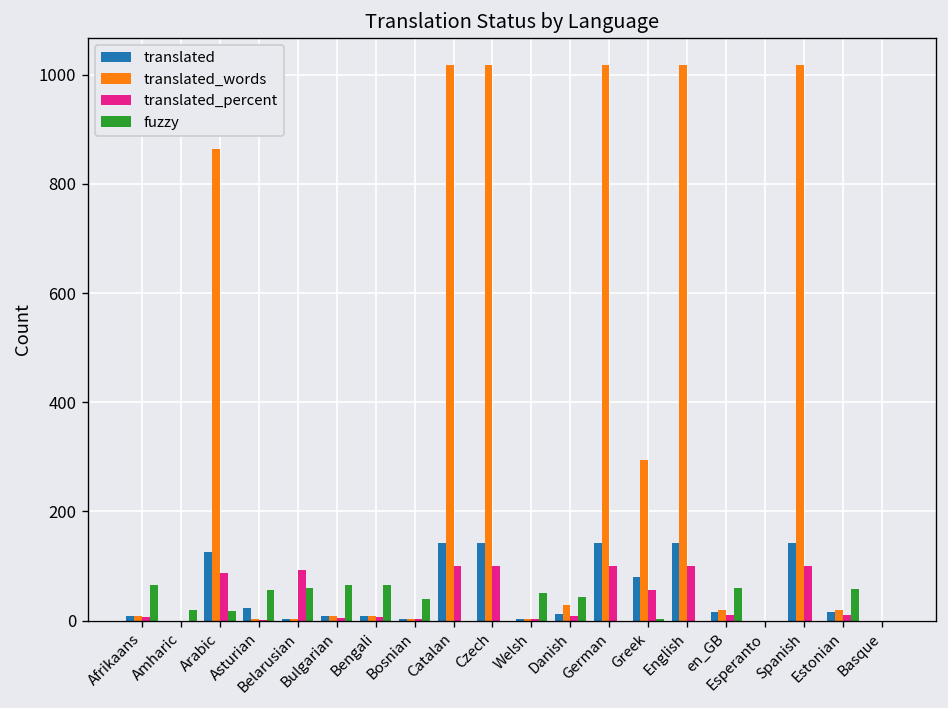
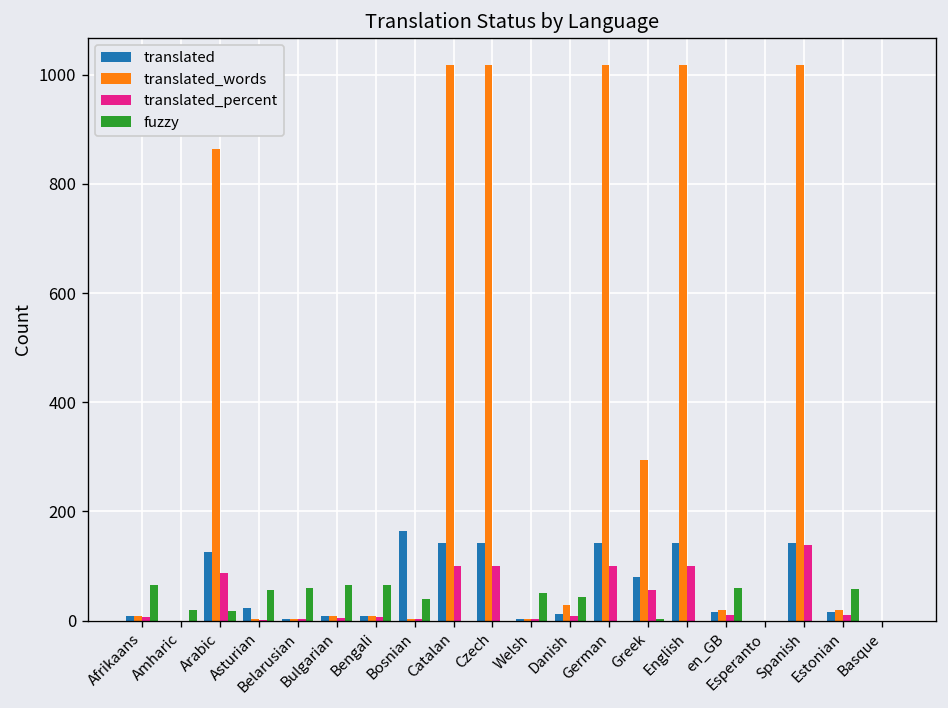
  {
    "translated": {
      "Afrikaans": 10,
      "Amharic": 0,
      "Arabic": 130,
      "Asturian": 20,
      "Bulgarian": 10,
      "Bengali": 10,
-     "Bosnian": 0,
+     "Bosnian": 170,
      "Catalan": 140,
      "Czech": 140,
      "Danish": 10,
      "German": 140,
      "Greek": 80,
      "English": 140,
      "en_GB": 20,
      "Esperanto": 0,
      "Spanish": 140,
      "Estonian": 20,
      "Basque": 0
    },
    "translated_words": {
      "Afrikaans": 10,
      "Amharic": 0,
      "Arabic": 860,
      "Bulgarian": 10,
      "Bengali": 10,
      "Catalan": 1020,
      "Czech": 1020,
      "Danish": 30,
      "German": 1020,
      "Greek": 300,
      "English": 1020,
      "en_GB": 20,
      "Esperanto": 0,
      "Spanish": 1020,
      "Estonian": 20,
      "Basque": 0
    },
    "translated_percent": {
      "Afrikaans": 10,
      "Amharic": 0,
      "Arabic": 90,
-     "Belarusian": 90,
+     "Belarusian": 0,
      "Bulgarian": 10,
      "Bengali": 10,
      "Catalan": 100,
      "Czech": 100,
      "Danish": 10,
      "German": 100,
      "Greek": 60,
      "English": 100,
      "en_GB": 10,
      "Esperanto": 0,
-     "Spanish": 100,
+     "Spanish": 140,
      "Estonian": 10,
      "Basque": 0
    },
    "fuzzy": {
      "Afrikaans": 70,
      "Amharic": 20,
      "Arabic": 20,
      "Asturian": 60,
      "Belarusian": 60,
      "Bulgarian": 70,
      "Bengali": 70,
      "Bosnian": 40,
      "Catalan": 0,
      "Czech": 0,
      "Welsh": 50,
      "Danish": 40,
      "German": 0,
      "English": 0,
      "en_GB": 60,
      "Esperanto": 0,
      "Spanish": 0,
      "Estonian": 60,
      "Basque": 0
    }
  }
